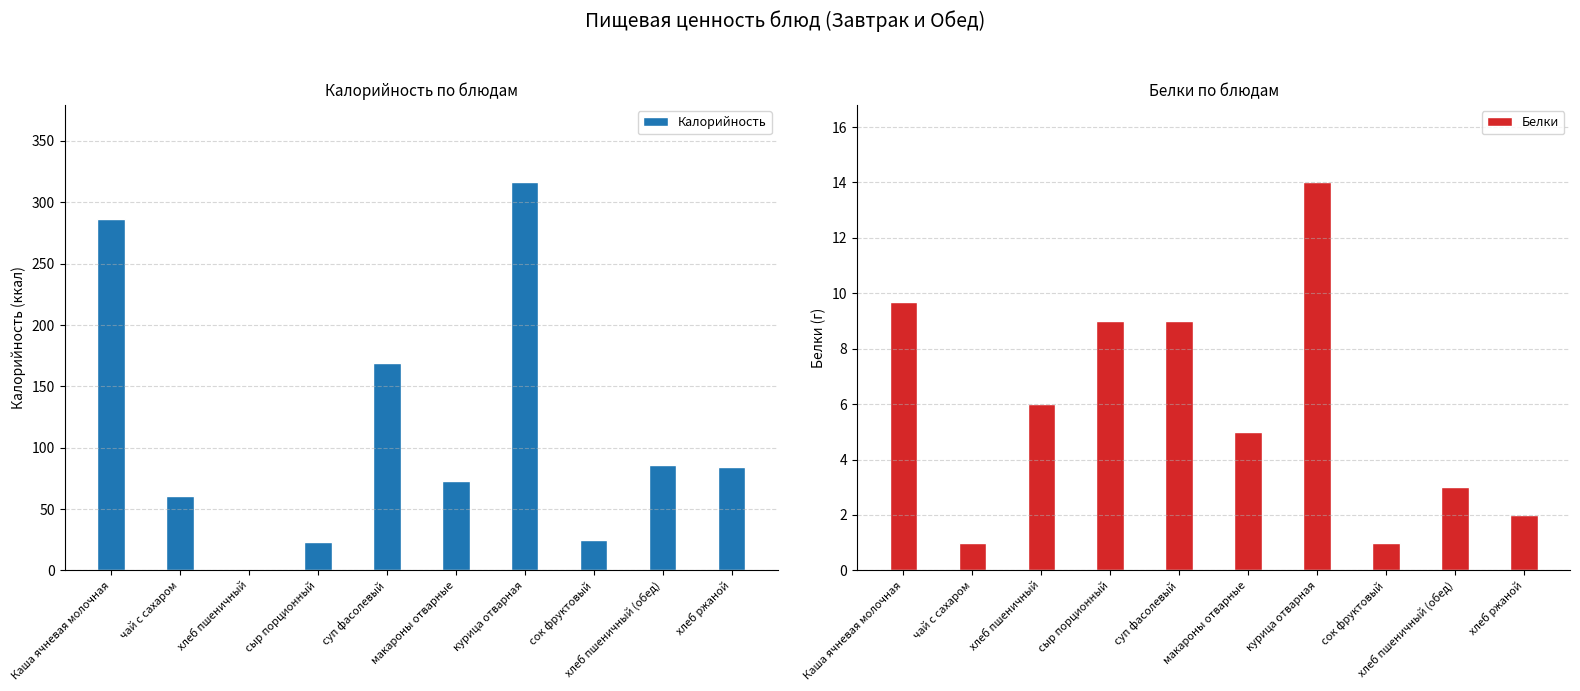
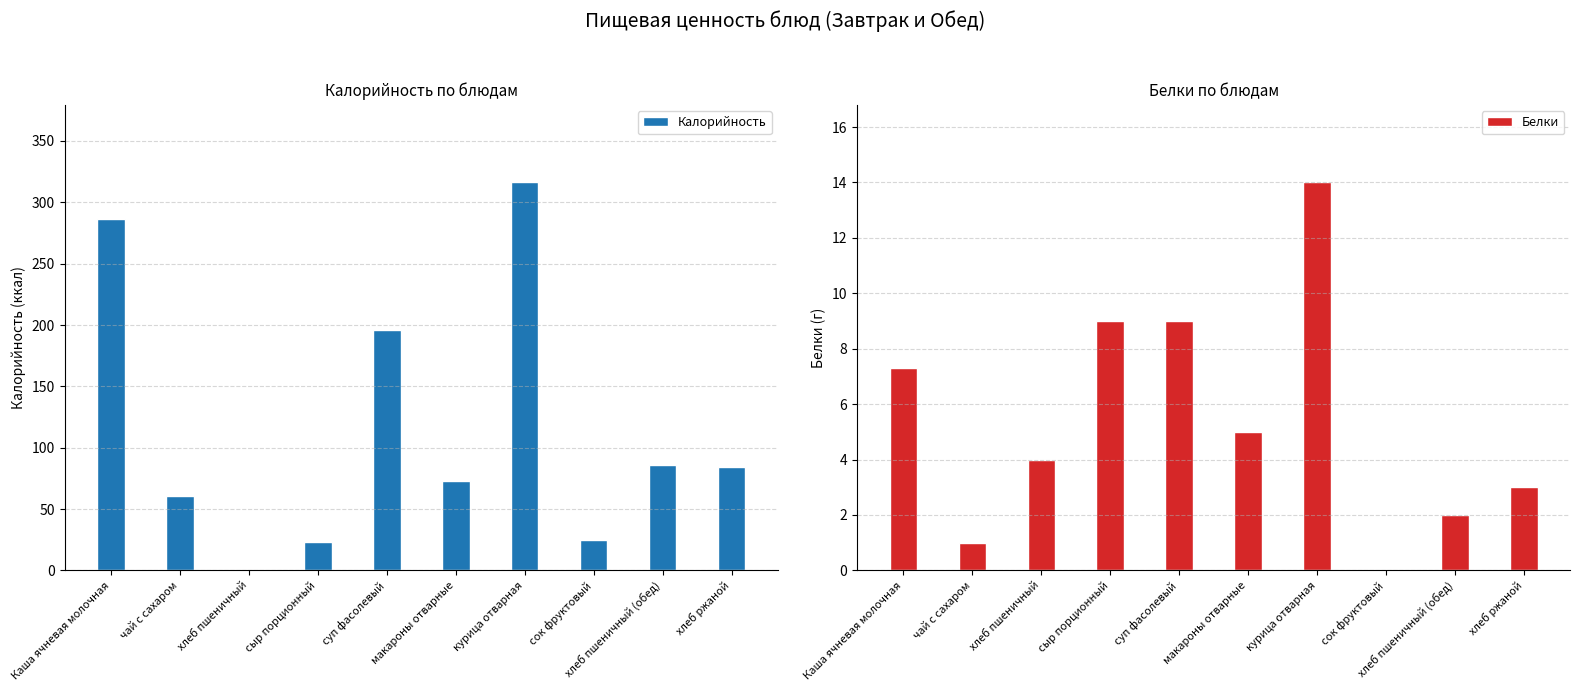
  {
    "Калорийность по блюдам": {
      "Каша ячневая молочная": 286,
      "чай с сахаром": 61,
      "сыр порционный": 23,
-     "суп фасолевый": 169,
+     "суп фасолевый": 196,
      "макароны отварные": 73,
      "курица отварная": 316,
      "сок фруктовый": 25,
      "хлеб пшеничный (обед)": 86,
      "хлеб ржаной": 84
    },
    "Белки по блюдам": {
-     "Каша ячневая молочная": 9.7,
+     "Каша ячневая молочная": 7.3,
      "чай с сахаром": 1.0,
-     "хлеб пшеничный": 6,
+     "хлеб пшеничный": 4,
      "сыр порционный": 9.0,
      "суп фасолевый": 9.0,
      "макароны отварные": 5.0,
      "курица отварная": 14.0,
-     "сок фруктовый": 1,
-     "хлеб пшеничный (обед)": 3,
-     "хлеб ржаной": 2
+     "сок фруктовый": 0,
+     "хлеб пшеничный (обед)": 2,
+     "хлеб ржаной": 3
    }
  }
